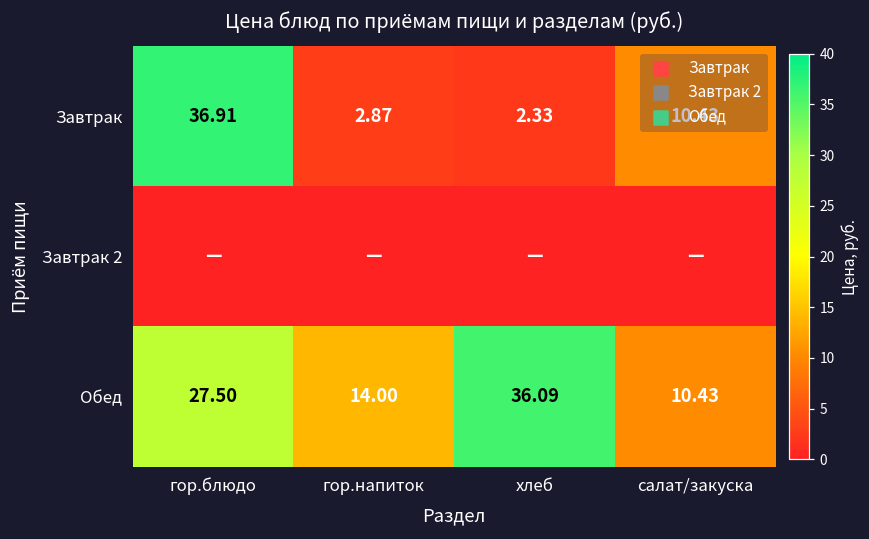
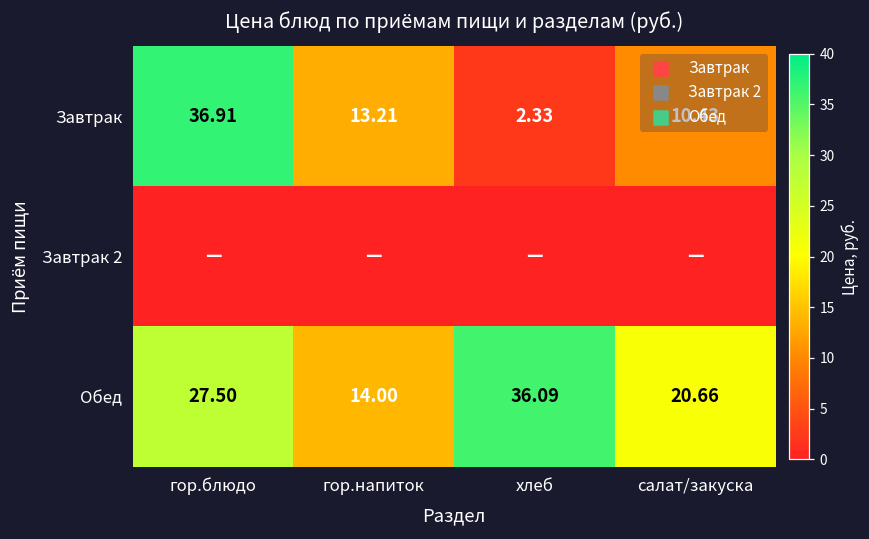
  {
    "Завтрак": {
      "гор.блюдо": 36.91,
-     "гор.напиток": 2.87,
+     "гор.напиток": 13.21,
      "хлеб": 2.33
    },
    "Обед": {
      "гор.блюдо": 27.50,
      "гор.напиток": 14.00,
      "хлеб": 36.09,
-     "салат/закуска": 10.43
+     "салат/закуска": 20.66
    }
  }
